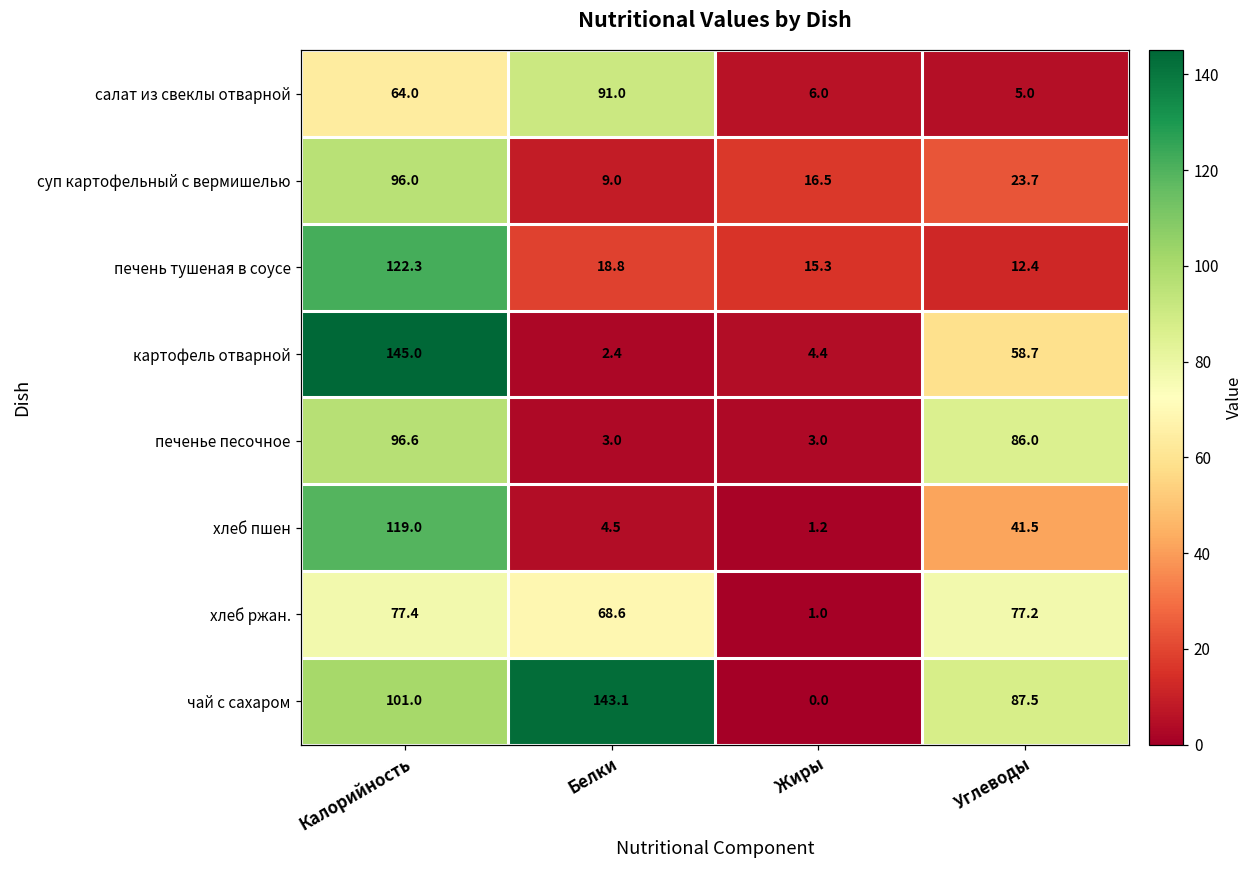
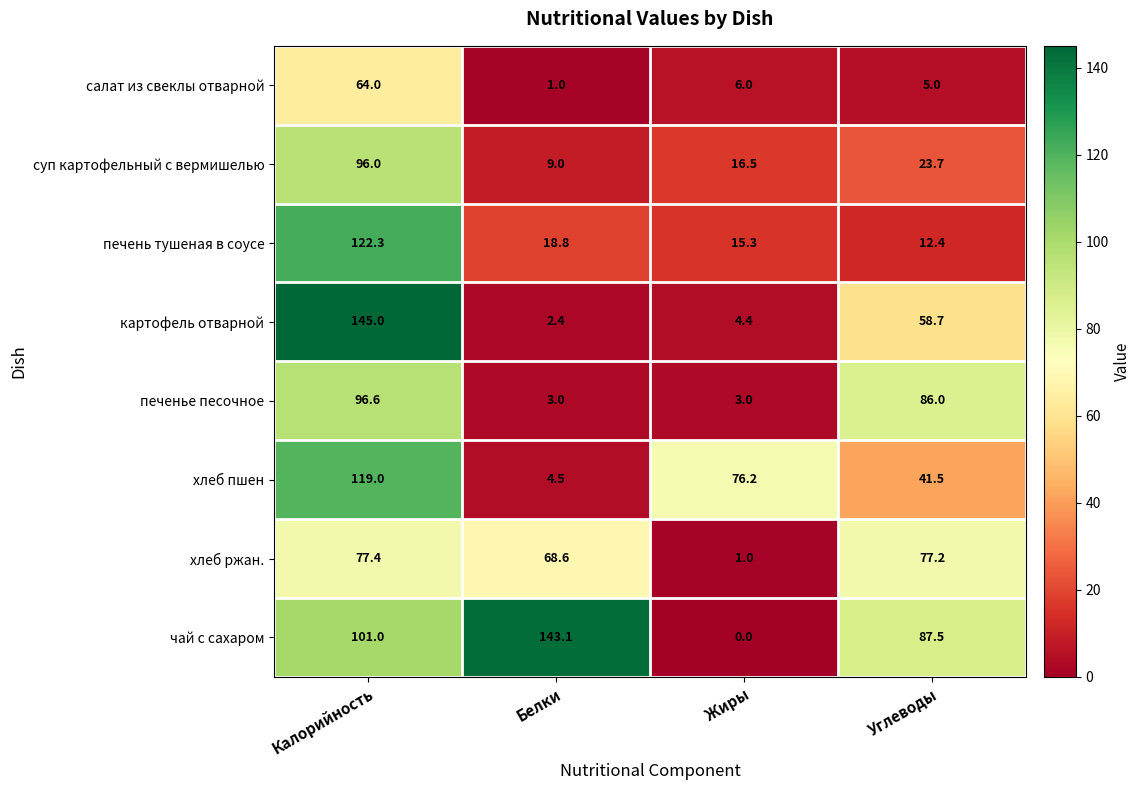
  {
    "салат из свеклы отварной": {
      "Калорийность": 64.0,
-     "Белки": 91.0,
+     "Белки": 1.0,
      "Жиры": 6.0,
      "Углеводы": 5.0
    },
    "суп картофельный с вермишелью": {
      "Калорийность": 96.0,
      "Белки": 9.0,
      "Жиры": 16.5,
      "Углеводы": 23.7
    },
    "печень тушеная в соусе": {
      "Калорийность": 122.3,
      "Белки": 18.8,
      "Жиры": 15.3,
      "Углеводы": 12.4
    },
    "картофель отварной": {
      "Калорийность": 145.0,
      "Белки": 2.4,
      "Жиры": 4.4,
      "Углеводы": 58.7
    },
    "печенье песочное": {
      "Калорийность": 96.6,
      "Белки": 3.0,
      "Жиры": 3.0,
      "Углеводы": 86.0
    },
    "хлеб пшен": {
      "Калорийность": 119.0,
      "Белки": 4.5,
-     "Жиры": 1.2,
+     "Жиры": 76.2,
      "Углеводы": 41.5
    },
    "хлеб ржан.": {
      "Калорийность": 77.4,
      "Белки": 68.6,
      "Жиры": 1.0,
      "Углеводы": 77.2
    },
    "чай с сахаром": {
      "Калорийность": 101.0,
      "Белки": 143.1,
      "Жиры": 0.0,
      "Углеводы": 87.5
    }
  }
